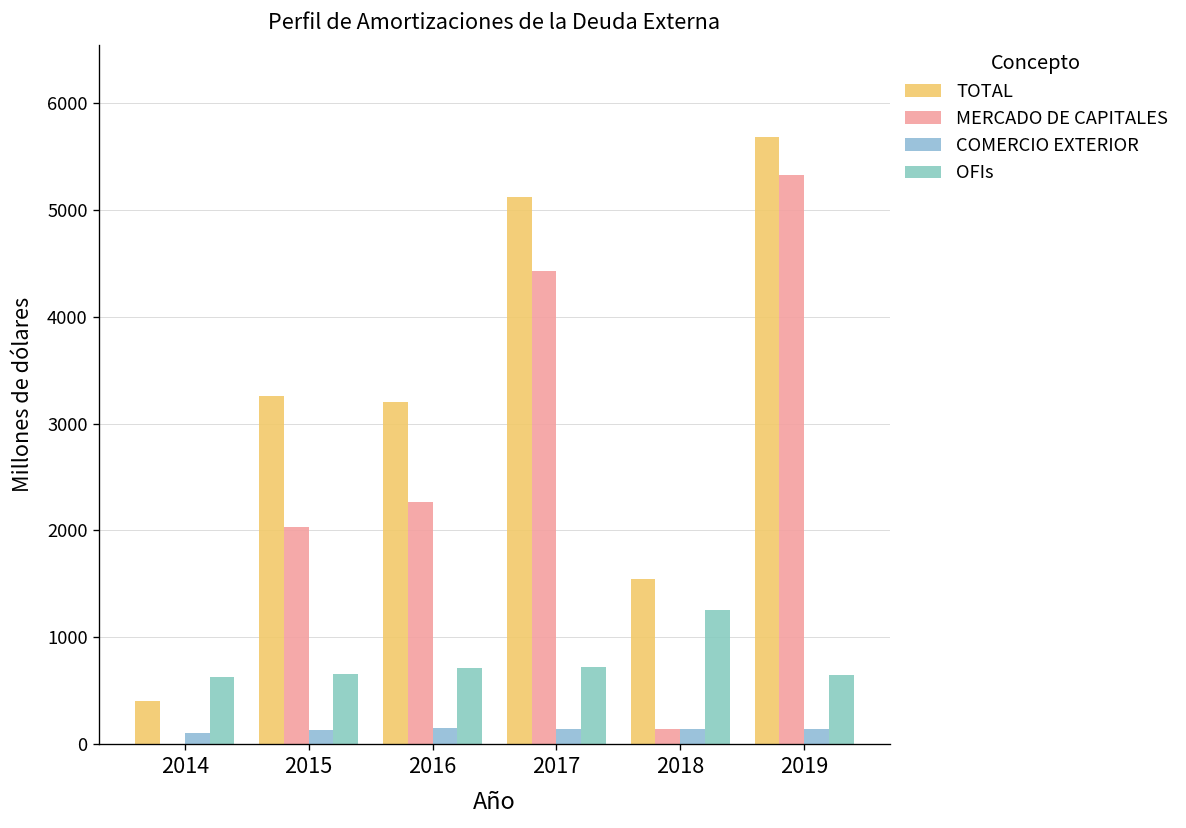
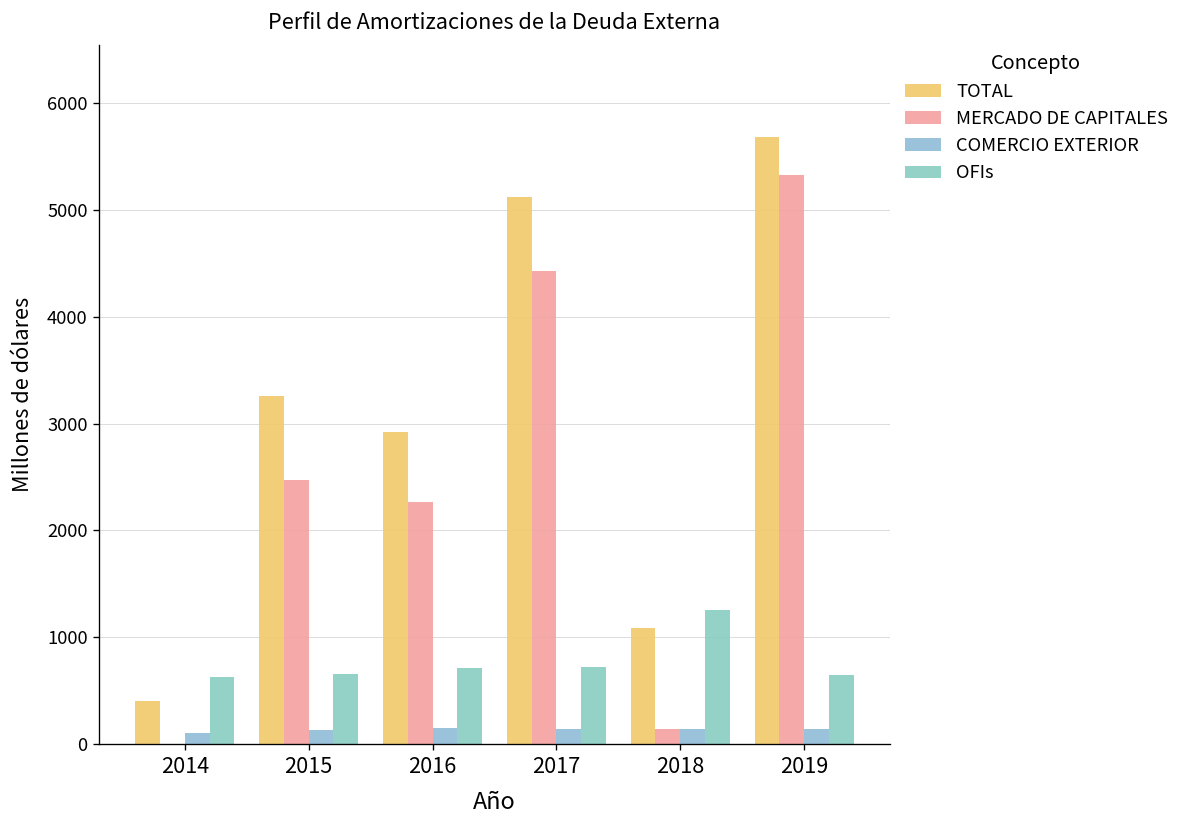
  {
    "TOTAL": {
      "2014": 400,
      "2015": 3300,
-     "2016": 3200,
+     "2016": 2900,
      "2017": 5100,
-     "2018": 1500,
+     "2018": 1100,
      "2019": 5700
    },
    "MERCADO DE CAPITALES": {
      "2014": 0,
-     "2015": 2000,
+     "2015": 2500,
      "2016": 2300,
      "2017": 4400,
      "2018": 100,
      "2019": 5300
    }
  }
